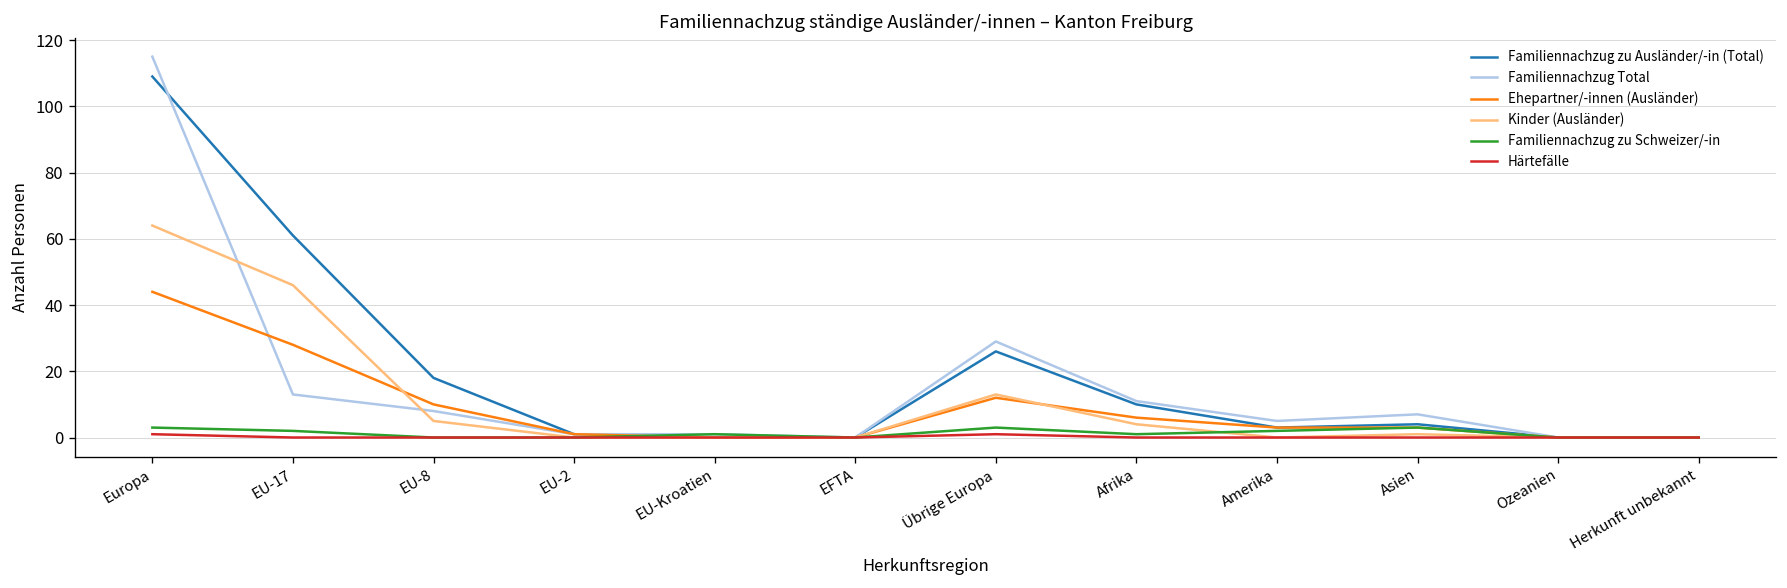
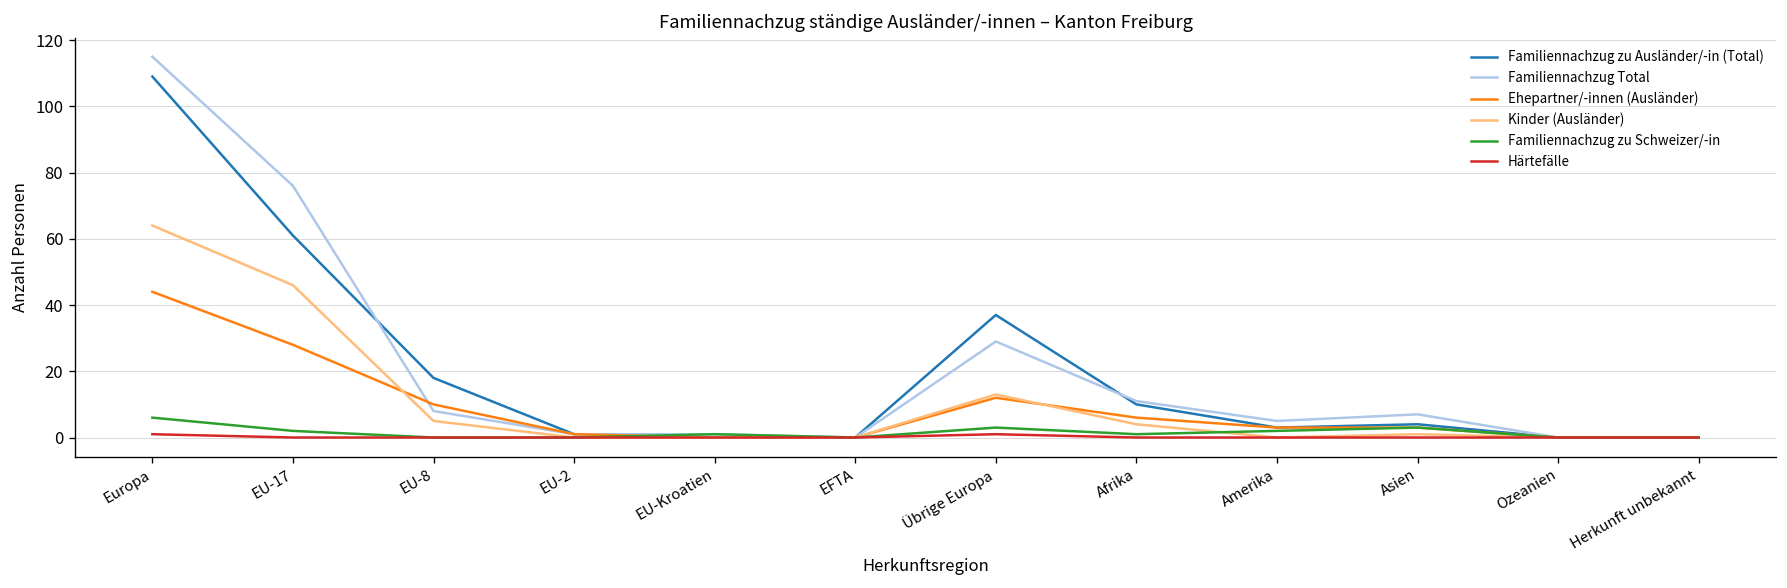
  {
    "Familiennachzug zu Ausländer/-in (Total)": {
      "Europa": 109,
      "EU-17": 61,
      "EU-8": 18,
-     "Übrige Europa": 26,
+     "Übrige Europa": 37,
      "Afrika": 10,
      "Asien": 4
    },
    "Familiennachzug Total": {
      "Europa": 115,
-     "EU-17": 13,
+     "EU-17": 76,
      "EU-8": 8,
      "Übrige Europa": 29,
      "Afrika": 11,
      "Amerika": 5,
      "Asien": 7
    },
    "Ehepartner/-innen (Ausländer)": {
      "Europa": 44,
      "EU-17": 28,
      "EU-8": 10,
      "Übrige Europa": 12,
      "Afrika": 6
    },
    "Kinder (Ausländer)": {
      "Europa": 64,
      "EU-17": 46,
      "EU-8": 5,
      "Übrige Europa": 13,
      "Afrika": 4,
      "Asien": 1
    },
    "Familiennachzug zu Schweizer/-in": {
-     "Europa": 3,
+     "Europa": 6,
      "EU-17": 2,
      "Übrige Europa": 3,
      "Afrika": 1,
      "Amerika": 2
    },
    "Härtefälle": {
      "Europa": 1,
      "EU-17": 0,
      "Übrige Europa": 1,
      "Afrika": 0,
      "Asien": 0
    }
  }
